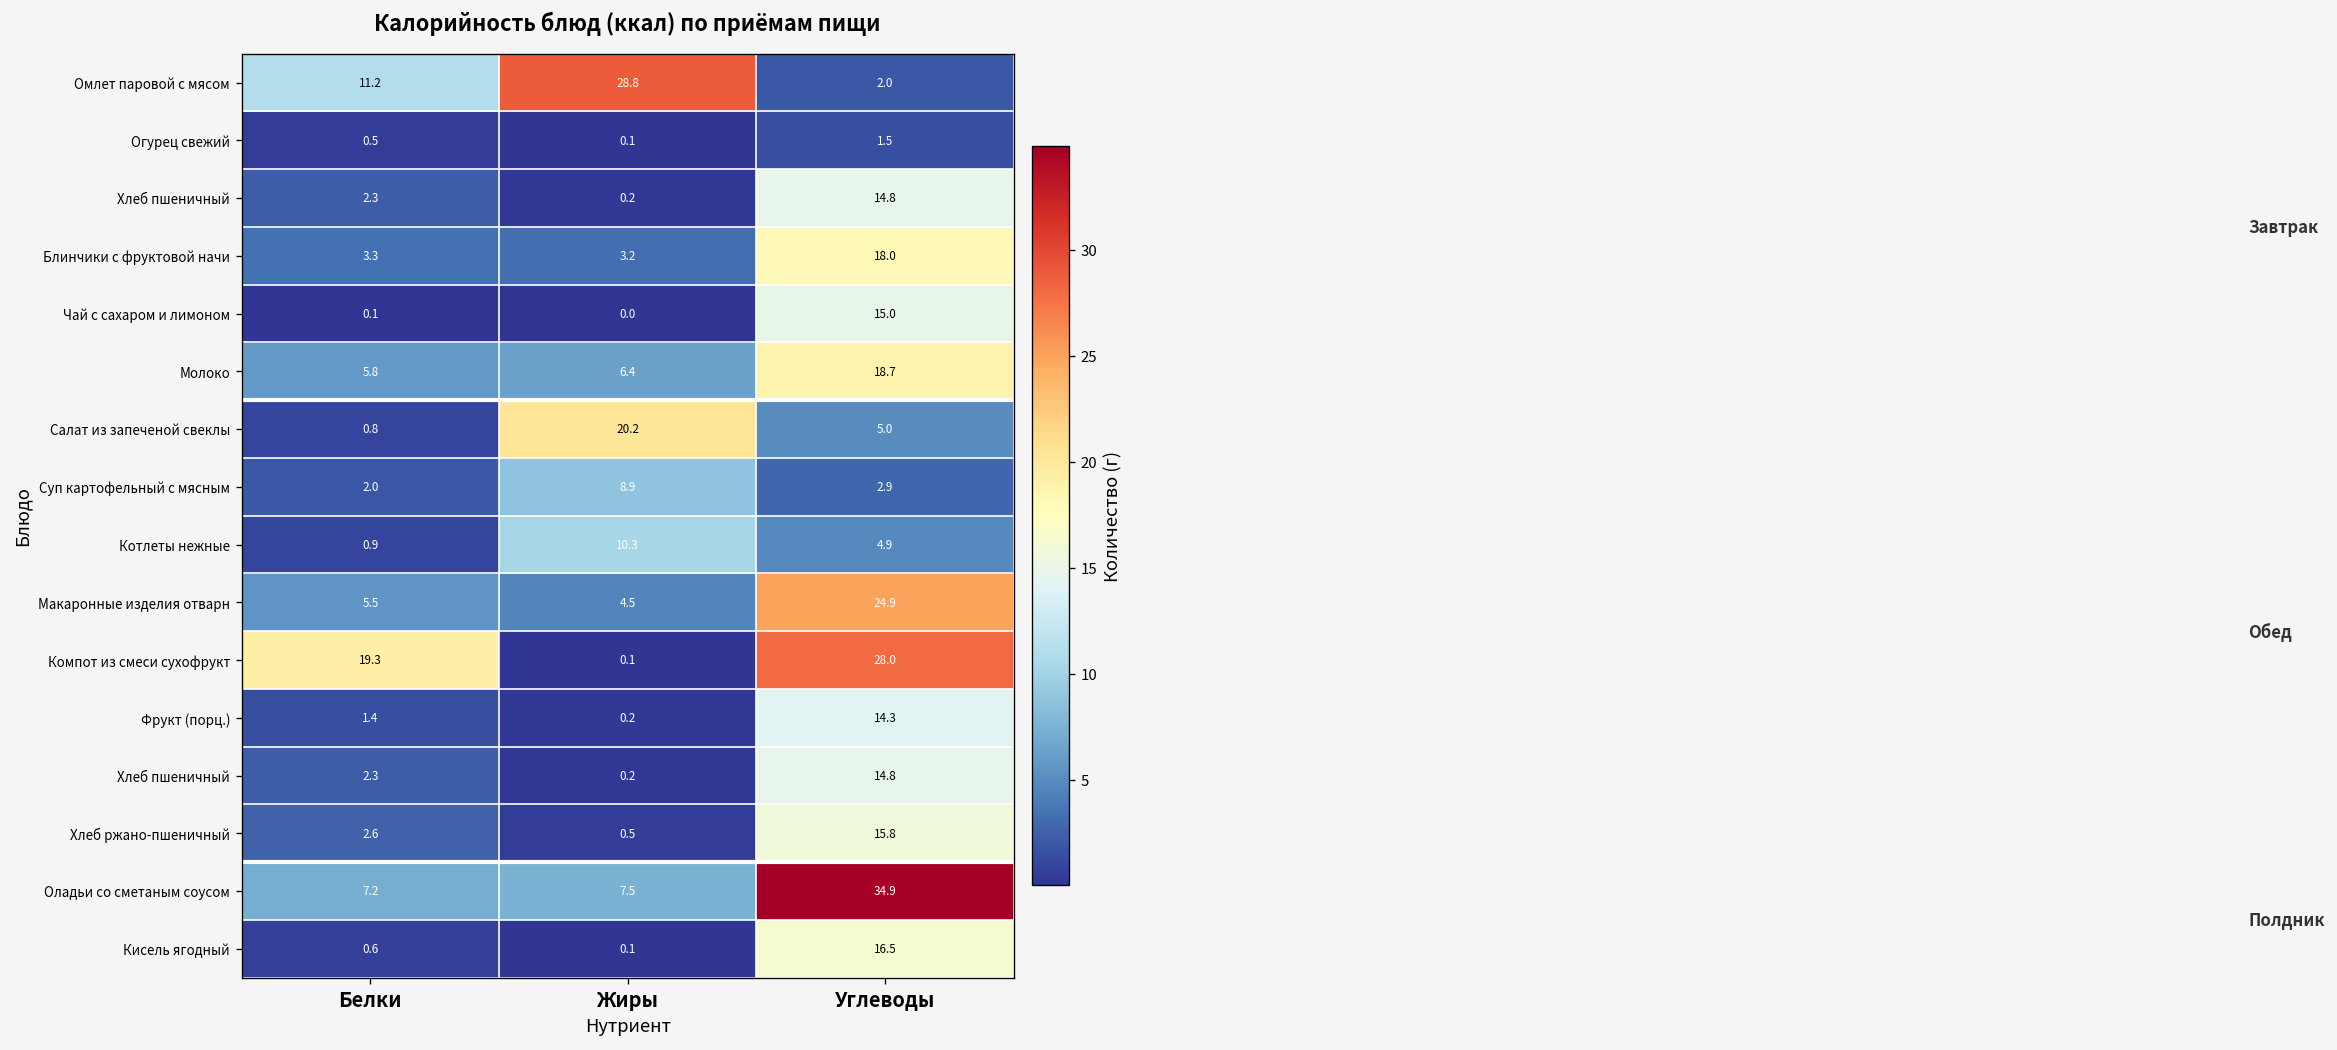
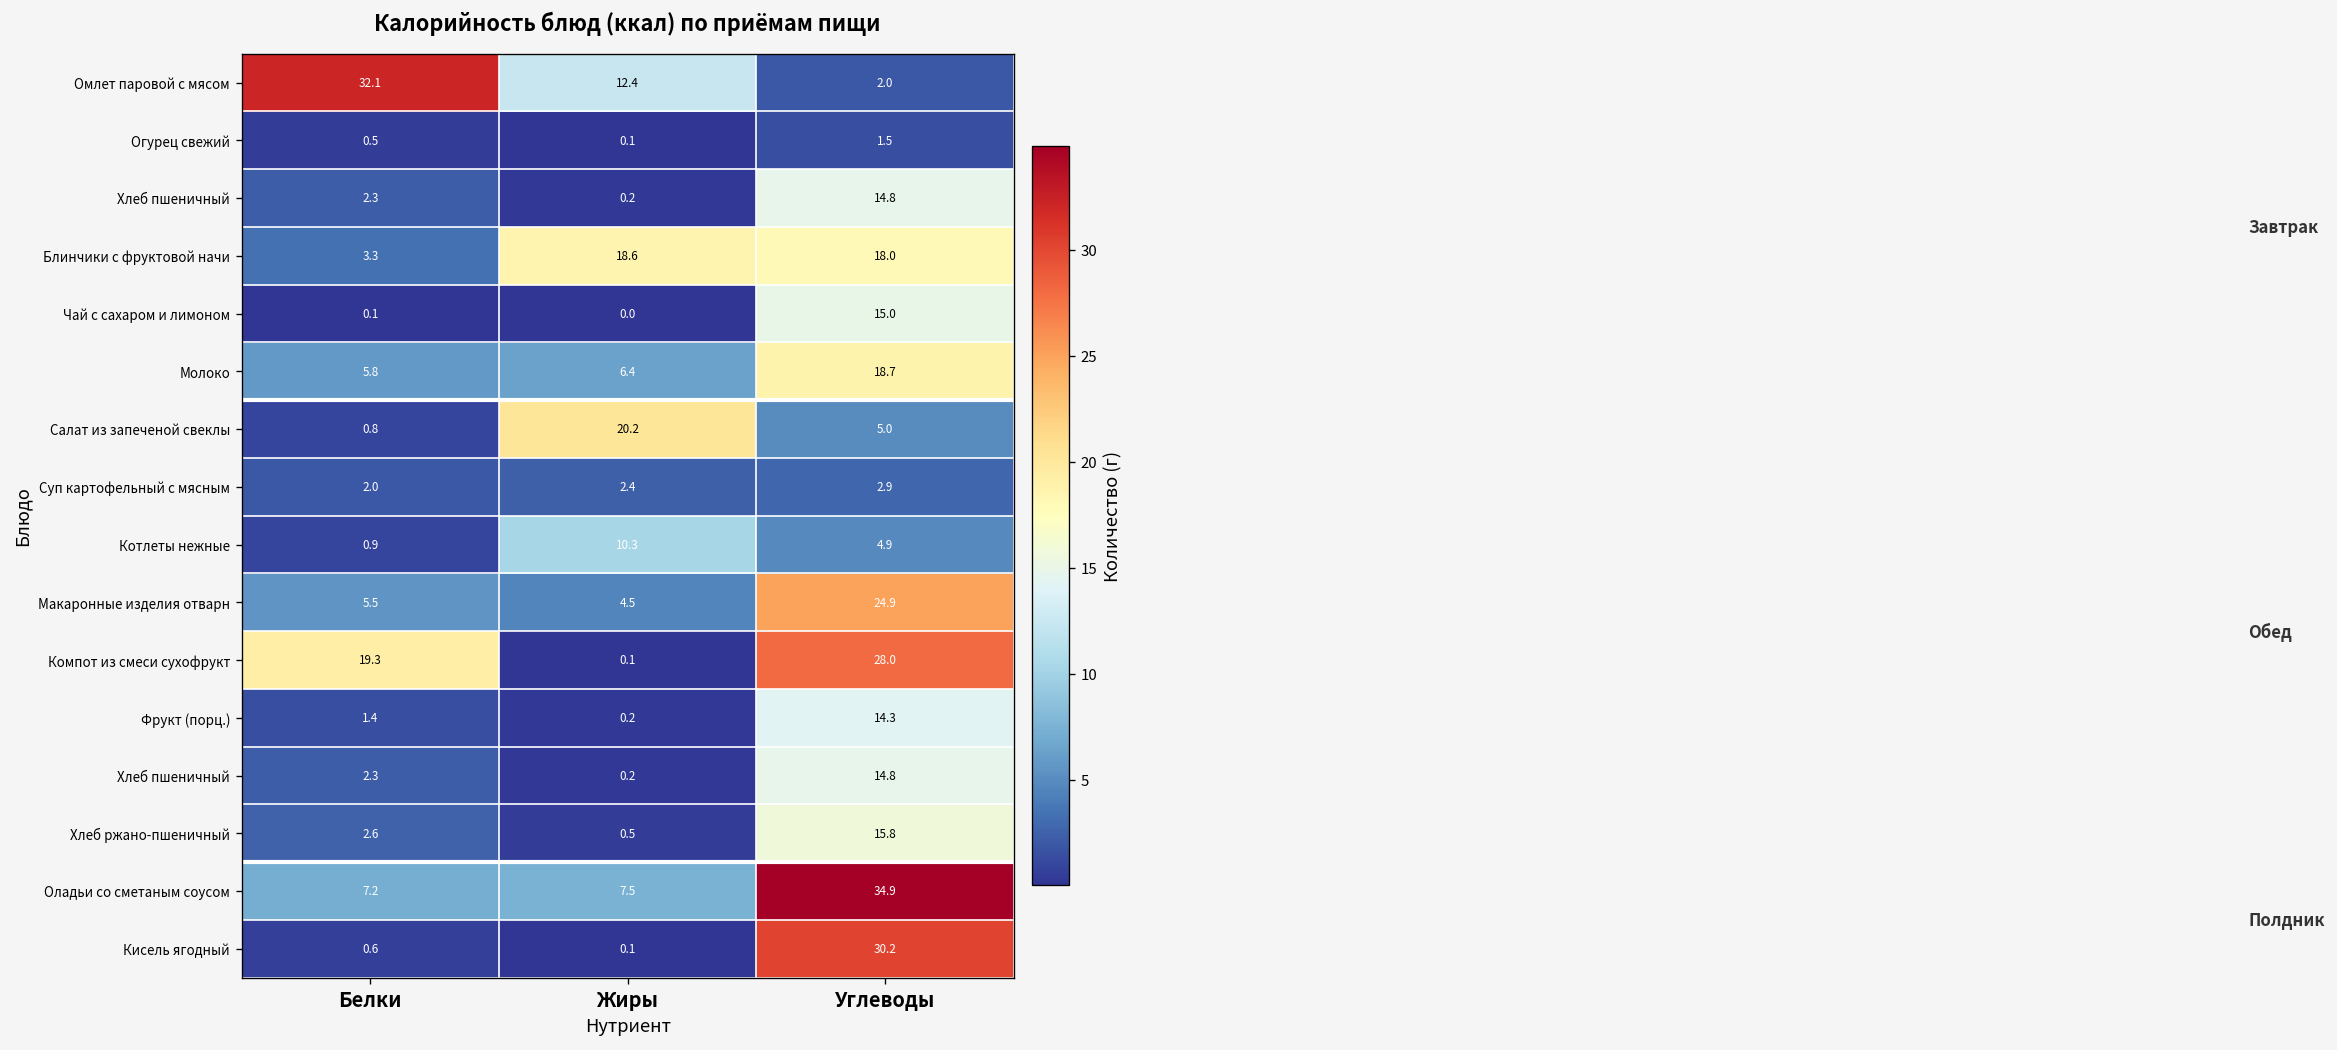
  {
    "Омлет паровой с мясом": {
-     "Белки": 11.2,
-     "Жиры": 28.8,
+     "Белки": 32.1,
+     "Жиры": 12.4,
      "Углеводы": 2.0
    },
    "Огурец свежий": {
      "Белки": 0.5,
      "Жиры": 0.1,
      "Углеводы": 1.5
    },
    "Блинчики с фруктовой начи": {
      "Белки": 3.3,
-     "Жиры": 3.2,
+     "Жиры": 18.6,
      "Углеводы": 18.0
    },
    "Чай с сахаром и лимоном": {
      "Белки": 0.1,
      "Жиры": 0.0,
      "Углеводы": 15.0
    },
    "Молоко": {
      "Белки": 5.8,
      "Жиры": 6.4,
      "Углеводы": 18.7
    },
    "Салат из запеченой свеклы": {
      "Белки": 0.8,
      "Жиры": 20.2,
      "Углеводы": 5.0
    },
    "Суп картофельный с мясным": {
      "Белки": 2.0,
-     "Жиры": 8.9,
+     "Жиры": 2.4,
      "Углеводы": 2.9
    },
    "Котлеты нежные": {
      "Белки": 0.9,
      "Жиры": 10.3,
      "Углеводы": 4.9
    },
    "Макаронные изделия отварн": {
      "Белки": 5.5,
      "Жиры": 4.5,
      "Углеводы": 24.9
    },
    "Компот из смеси сухофрукт": {
      "Белки": 19.3,
      "Жиры": 0.1,
      "Углеводы": 28.0
    },
    "Фрукт (порц.)": {
      "Белки": 1.4,
      "Жиры": 0.2,
      "Углеводы": 14.3
    },
    "Хлеб ржано-пшеничный": {
      "Белки": 2.6,
      "Жиры": 0.5,
      "Углеводы": 15.8
    },
    "Оладьи со сметаным соусом": {
      "Белки": 7.2,
      "Жиры": 7.5,
      "Углеводы": 34.9
    },
    "Кисель ягодный": {
      "Белки": 0.6,
      "Жиры": 0.1,
-     "Углеводы": 16.5
+     "Углеводы": 30.2
    }
  }
